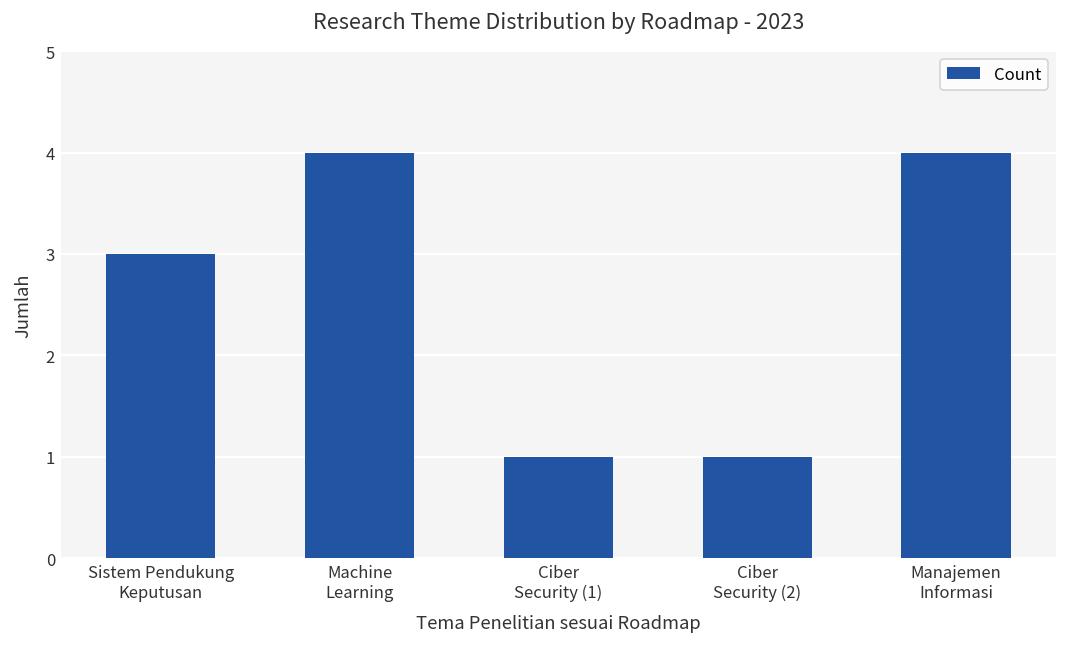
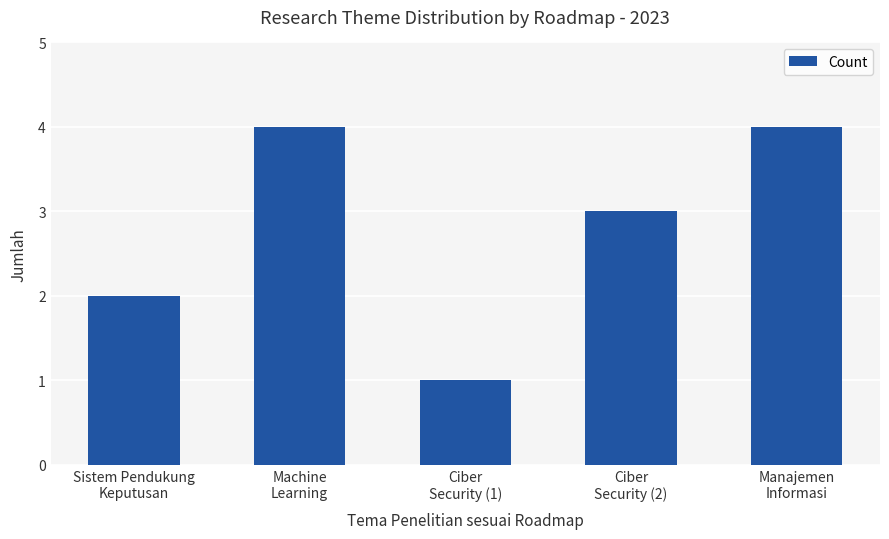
  {
-   "Sistem Pendukung Keputusan": 3,
+   "Sistem Pendukung Keputusan": 2,
    "Machine Learning": 4,
    "Ciber Security (1)": 1,
-   "Ciber Security (2)": 1,
+   "Ciber Security (2)": 3,
    "Manajemen Informasi": 4
  }
